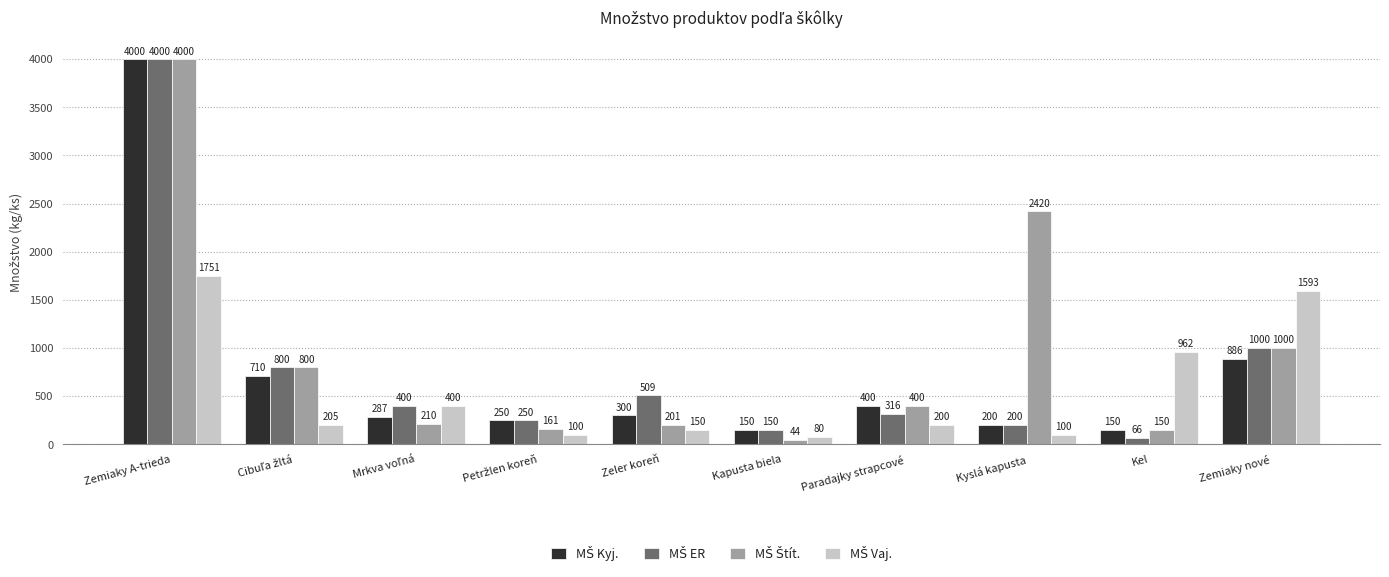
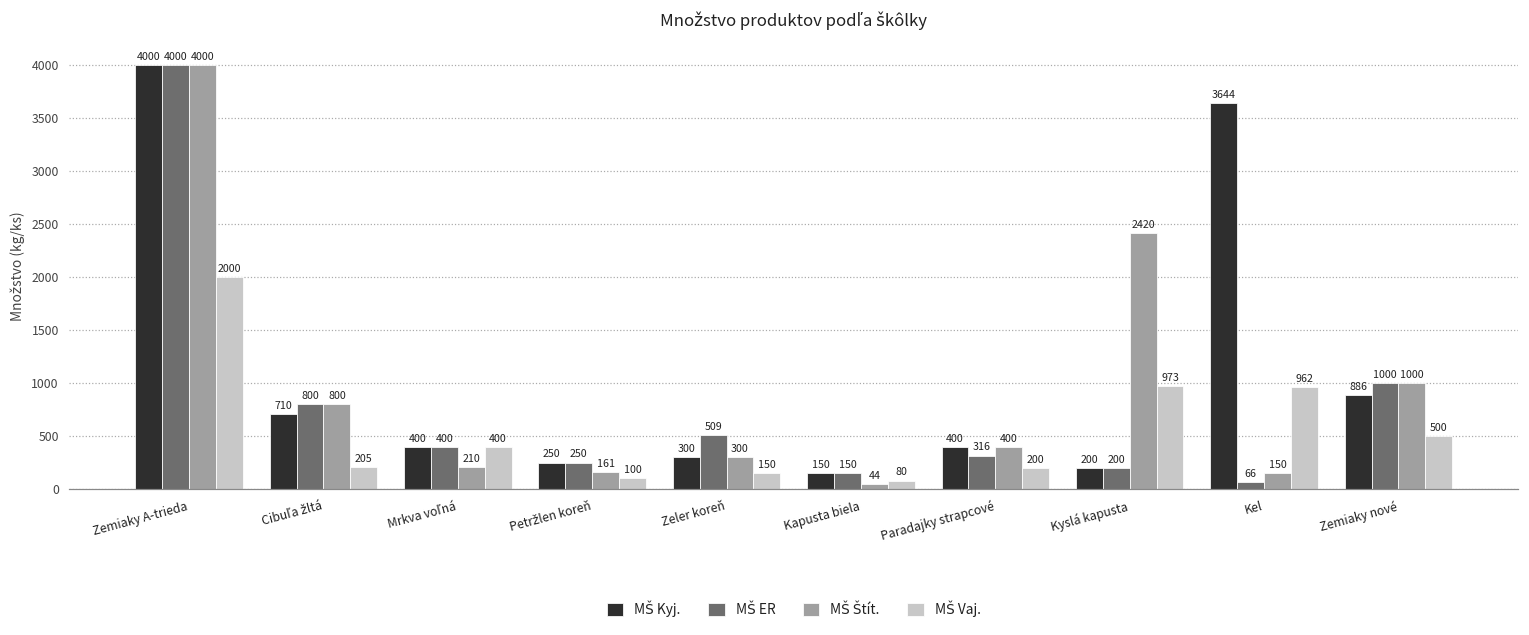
  {
    "MŠ Kyj.": {
      "Zemiaky A-trieda": 4000,
      "Cibuľa žltá": 710,
-     "Mrkva voľná": 287,
+     "Mrkva voľná": 400,
      "Petržlen koreň": 250,
      "Zeler koreň": 300,
      "Kapusta biela": 150,
      "Paradajky strapcové": 400,
      "Kyslá kapusta": 200,
-     "Kel": 150,
+     "Kel": 3644,
      "Zemiaky nové": 886
    },
    "MŠ ER": {
      "Zemiaky A-trieda": 4000,
      "Cibuľa žltá": 800,
      "Mrkva voľná": 400,
      "Petržlen koreň": 250,
      "Zeler koreň": 509,
      "Kapusta biela": 150,
      "Paradajky strapcové": 316,
      "Kyslá kapusta": 200,
      "Kel": 66,
      "Zemiaky nové": 1000
    },
    "MŠ Štít.": {
      "Zemiaky A-trieda": 4000,
      "Cibuľa žltá": 800,
      "Mrkva voľná": 210,
      "Petržlen koreň": 161,
-     "Zeler koreň": 201,
+     "Zeler koreň": 300,
      "Kapusta biela": 44,
      "Paradajky strapcové": 400,
      "Kyslá kapusta": 2420,
      "Kel": 150,
      "Zemiaky nové": 1000
    },
    "MŠ Vaj.": {
-     "Zemiaky A-trieda": 1751,
+     "Zemiaky A-trieda": 2000,
      "Cibuľa žltá": 205,
      "Mrkva voľná": 400,
      "Petržlen koreň": 100,
      "Zeler koreň": 150,
      "Kapusta biela": 80,
      "Paradajky strapcové": 200,
-     "Kyslá kapusta": 100,
+     "Kyslá kapusta": 973,
      "Kel": 962,
-     "Zemiaky nové": 1593
+     "Zemiaky nové": 500
    }
  }
